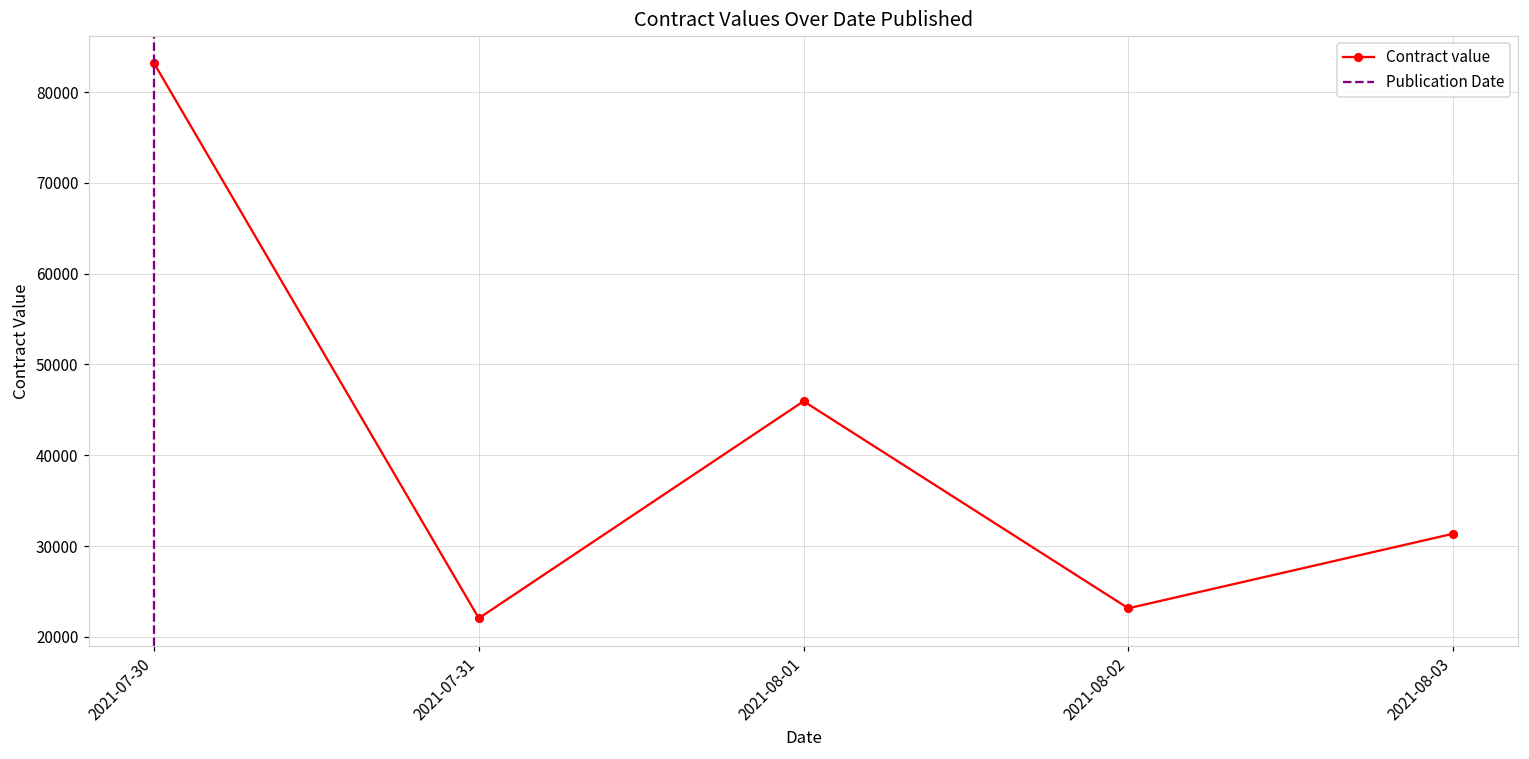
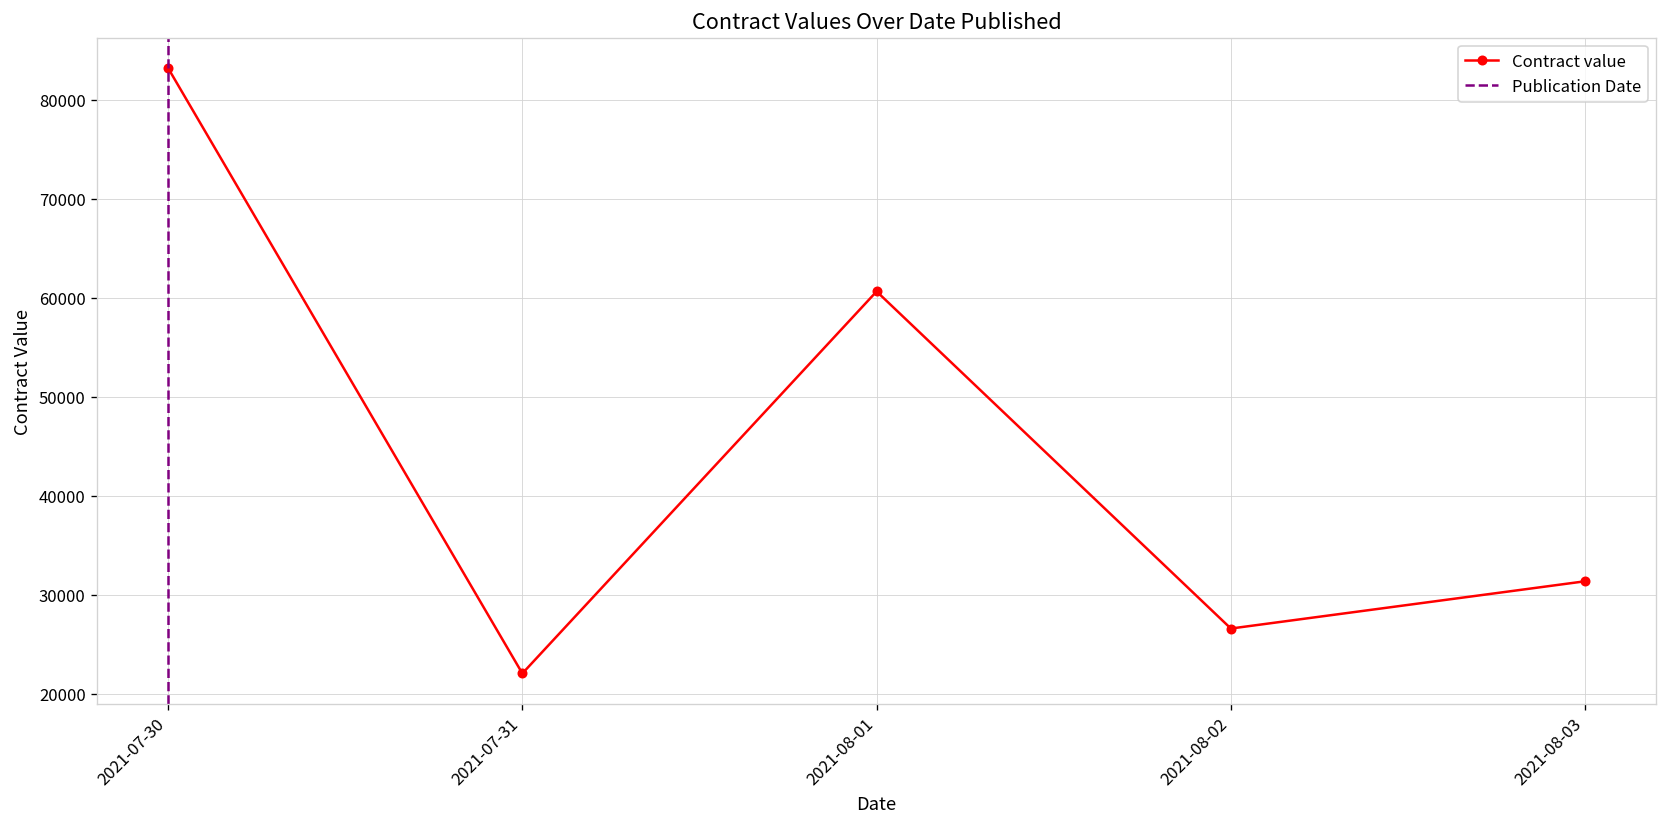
  {
    "2021-07-30": 83000,
    "2021-07-31": 22000,
-   "2021-08-01": 46000,
-   "2021-08-02": 23000,
+   "2021-08-01": 61000,
+   "2021-08-02": 27000,
    "2021-08-03": 31000
  }
